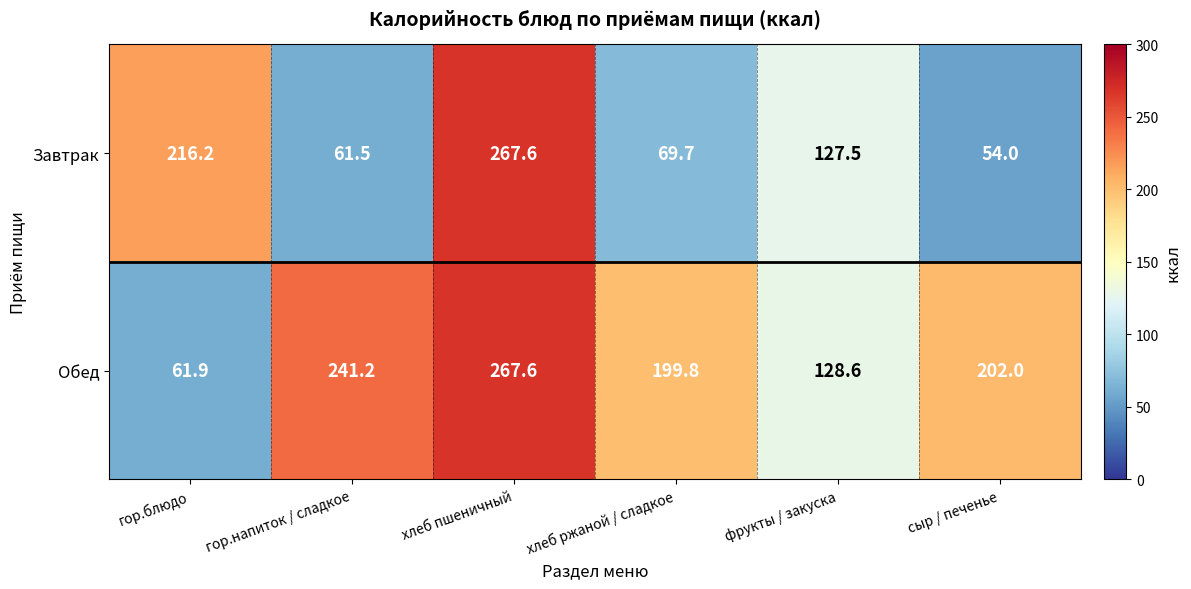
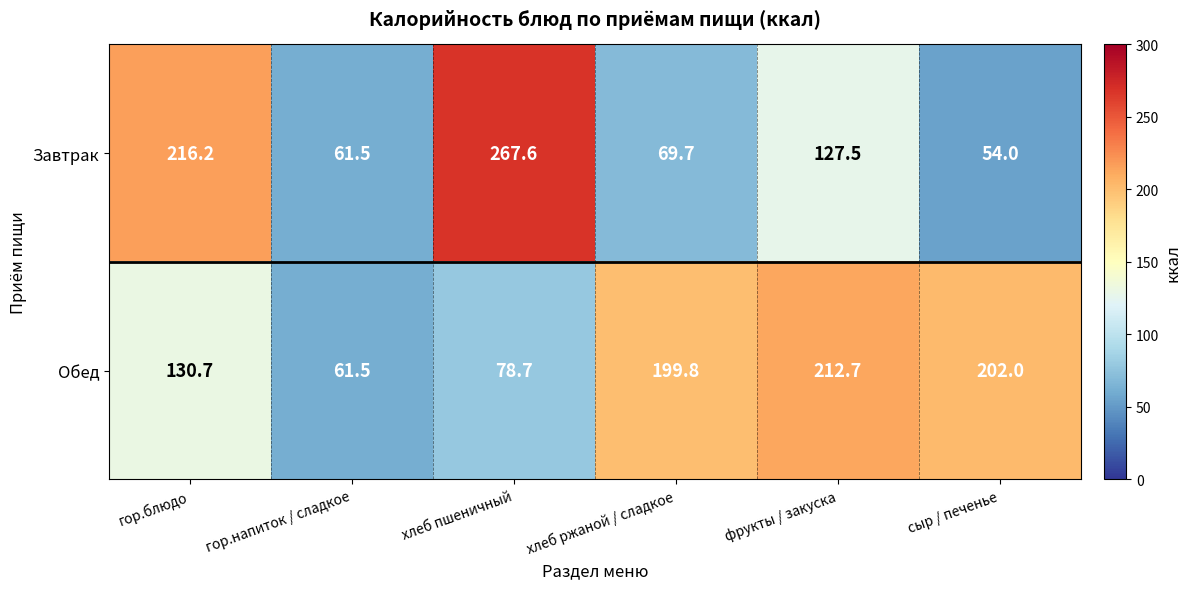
  {
    "Завтрак": {
      "гор.блюдо": 216.2,
      "гор.напиток / сладкое": 61.5,
      "хлеб пшеничный": 267.6,
      "хлеб ржаной / сладкое": 69.7,
      "фрукты / закуска": 127.5,
      "сыр / печенье": 54.0
    },
    "Обед": {
-     "гор.блюдо": 61.9,
-     "гор.напиток / сладкое": 241.2,
-     "хлеб пшеничный": 267.6,
+     "гор.блюдо": 130.7,
+     "гор.напиток / сладкое": 61.5,
+     "хлеб пшеничный": 78.7,
      "хлеб ржаной / сладкое": 199.8,
-     "фрукты / закуска": 128.6,
+     "фрукты / закуска": 212.7,
      "сыр / печенье": 202.0
    }
  }
